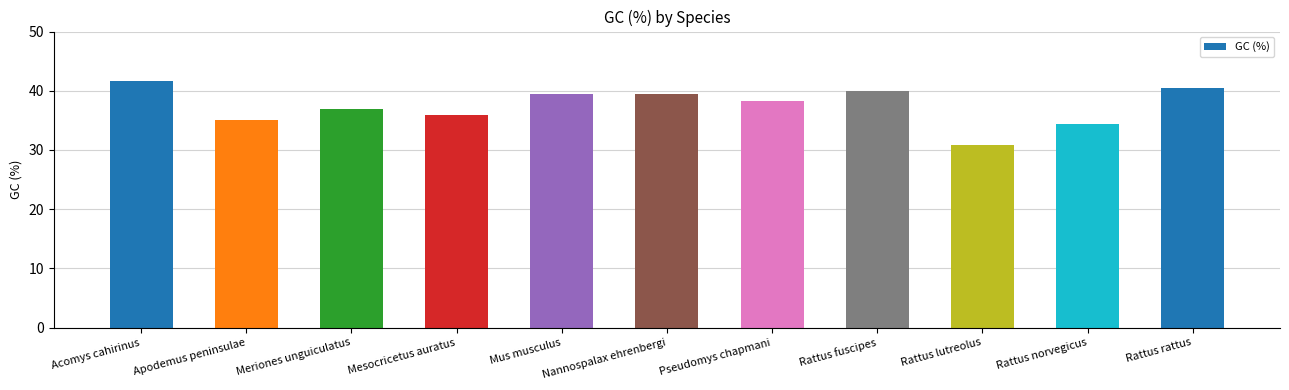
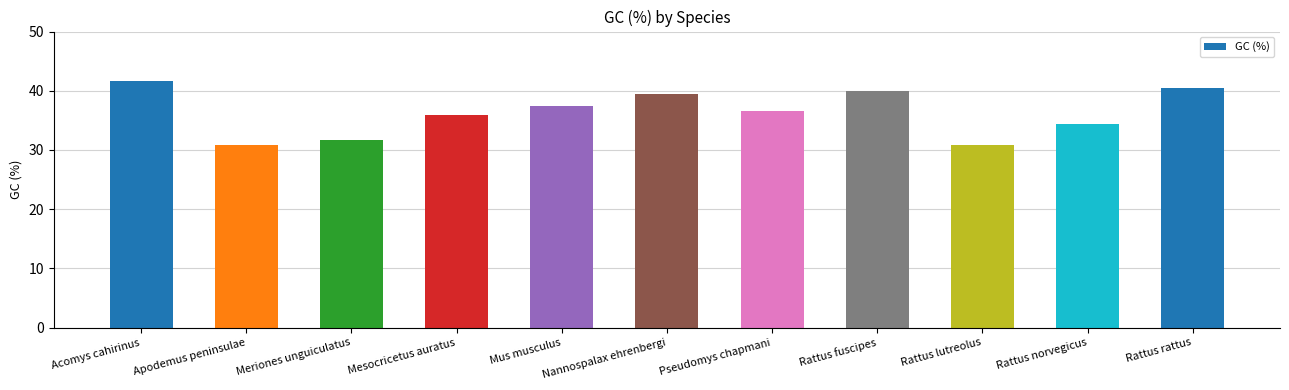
  {
    "Acomys cahirinus": 42,
-   "Apodemus peninsulae": 35,
-   "Meriones unguiculatus": 37,
+   "Apodemus peninsulae": 31,
+   "Meriones unguiculatus": 32,
    "Mesocricetus auratus": 36,
-   "Mus musculus": 39,
+   "Mus musculus": 37,
    "Nannospalax ehrenbergi": 39,
-   "Pseudomys chapmani": 38,
+   "Pseudomys chapmani": 37,
    "Rattus fuscipes": 40,
    "Rattus lutreolus": 31,
    "Rattus norvegicus": 34,
    "Rattus rattus": 40
  }
